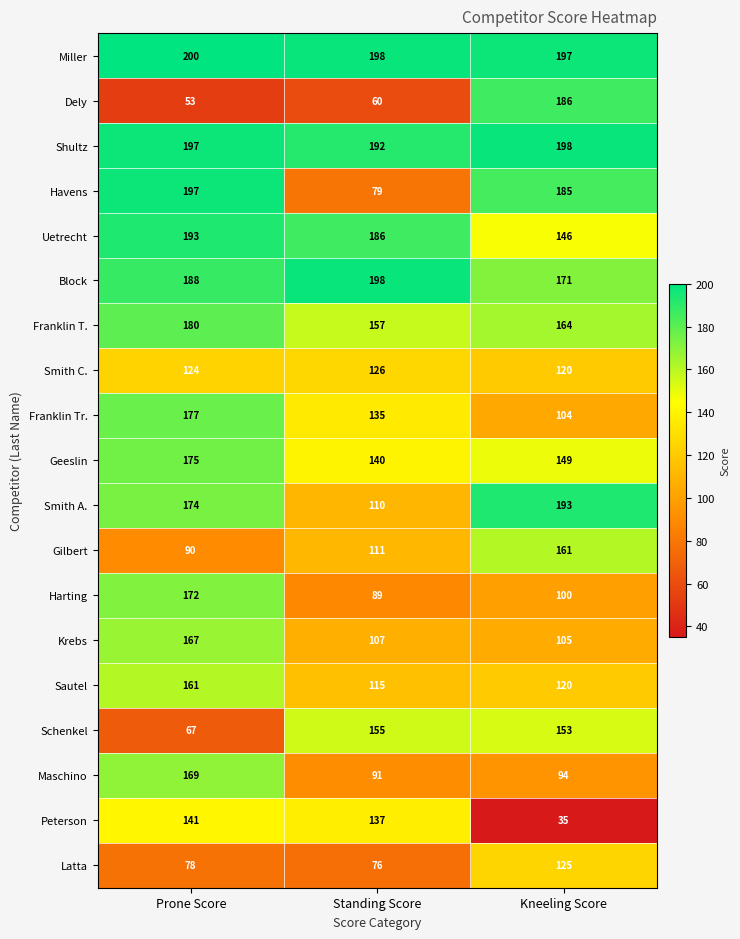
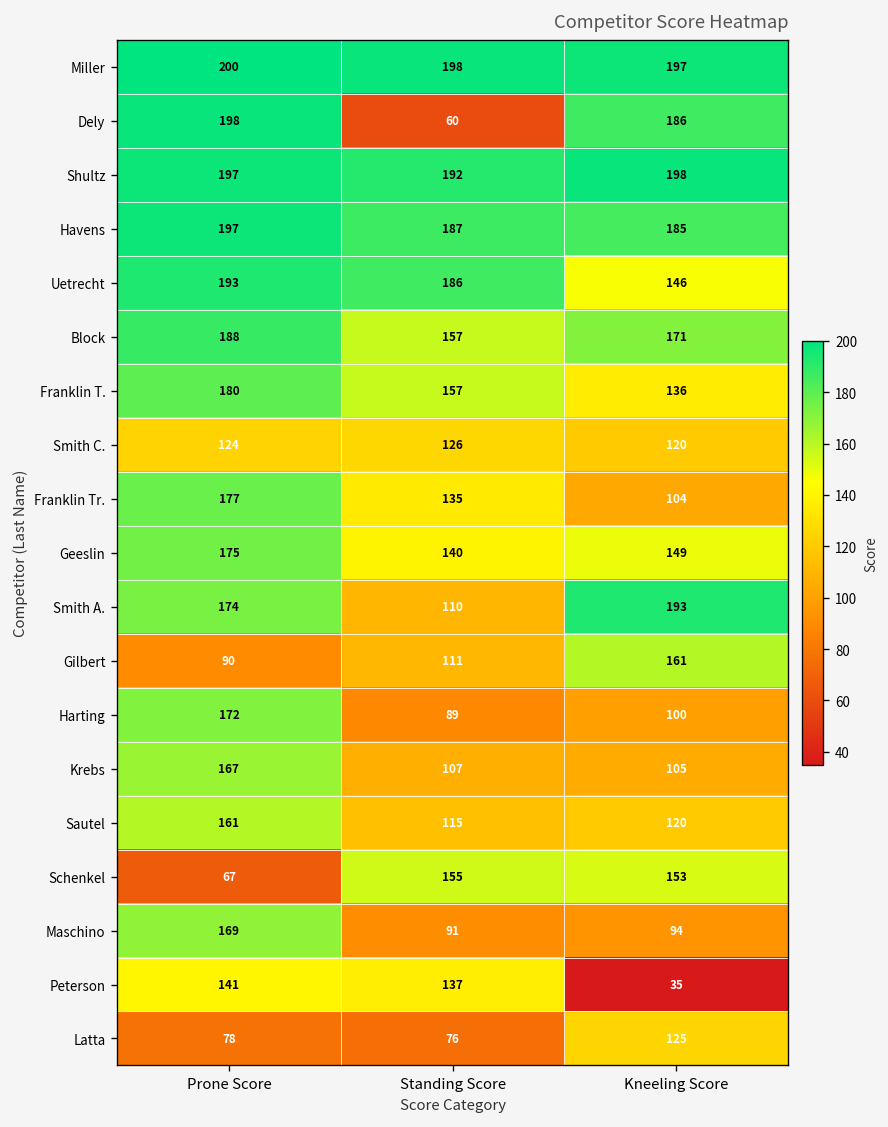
  {
    "Miller": {
      "Prone Score": 200,
      "Standing Score": 198,
      "Kneeling Score": 197
    },
    "Dely": {
-     "Prone Score": 53,
+     "Prone Score": 198,
      "Standing Score": 60,
      "Kneeling Score": 186
    },
    "Shultz": {
      "Prone Score": 197,
      "Standing Score": 192,
      "Kneeling Score": 198
    },
    "Havens": {
      "Prone Score": 197,
-     "Standing Score": 79,
+     "Standing Score": 187,
      "Kneeling Score": 185
    },
    "Uetrecht": {
      "Prone Score": 193,
      "Standing Score": 186,
      "Kneeling Score": 146
    },
    "Block": {
      "Prone Score": 188,
-     "Standing Score": 198,
+     "Standing Score": 157,
      "Kneeling Score": 171
    },
    "Franklin T.": {
      "Prone Score": 180,
      "Standing Score": 157,
-     "Kneeling Score": 164
+     "Kneeling Score": 136
    },
    "Smith C.": {
      "Prone Score": 124,
      "Standing Score": 126,
      "Kneeling Score": 120
    },
    "Franklin Tr.": {
      "Prone Score": 177,
      "Standing Score": 135,
      "Kneeling Score": 104
    },
    "Geeslin": {
      "Prone Score": 175,
      "Standing Score": 140,
      "Kneeling Score": 149
    },
    "Smith A.": {
      "Prone Score": 174,
      "Standing Score": 110,
      "Kneeling Score": 193
    },
    "Gilbert": {
      "Prone Score": 90,
      "Standing Score": 111,
      "Kneeling Score": 161
    },
    "Harting": {
      "Prone Score": 172,
      "Standing Score": 89,
      "Kneeling Score": 100
    },
    "Krebs": {
      "Prone Score": 167,
      "Standing Score": 107,
      "Kneeling Score": 105
    },
    "Sautel": {
      "Prone Score": 161,
      "Standing Score": 115,
      "Kneeling Score": 120
    },
    "Schenkel": {
      "Prone Score": 67,
      "Standing Score": 155,
      "Kneeling Score": 153
    },
    "Maschino": {
      "Prone Score": 169,
      "Standing Score": 91,
      "Kneeling Score": 94
    },
    "Peterson": {
      "Prone Score": 141,
      "Standing Score": 137,
      "Kneeling Score": 35
    },
    "Latta": {
      "Prone Score": 78,
      "Standing Score": 76,
      "Kneeling Score": 125
    }
  }
